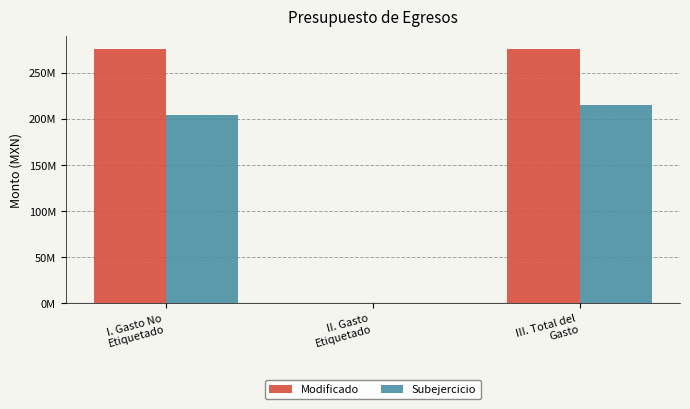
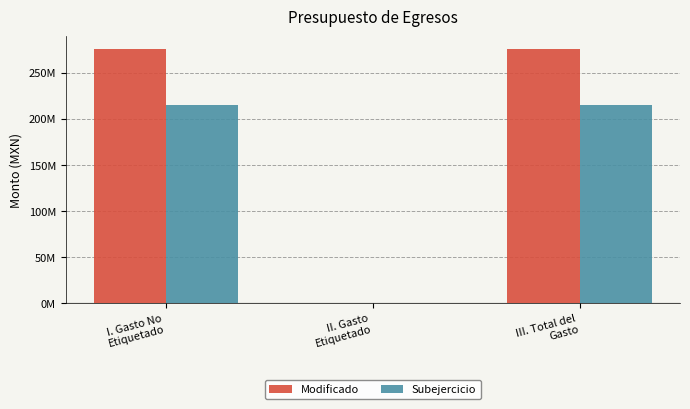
  {
    "Modificado": {
      "I. Gasto No Etiquetado": 280000000,
      "II. Gasto Etiquetado": 0,
      "III. Total del Gasto": 280000000
    },
    "Subejercicio": {
-     "I. Gasto No Etiquetado": 200000000,
+     "I. Gasto No Etiquetado": 210000000,
      "II. Gasto Etiquetado": 0,
      "III. Total del Gasto": 210000000
    }
  }
